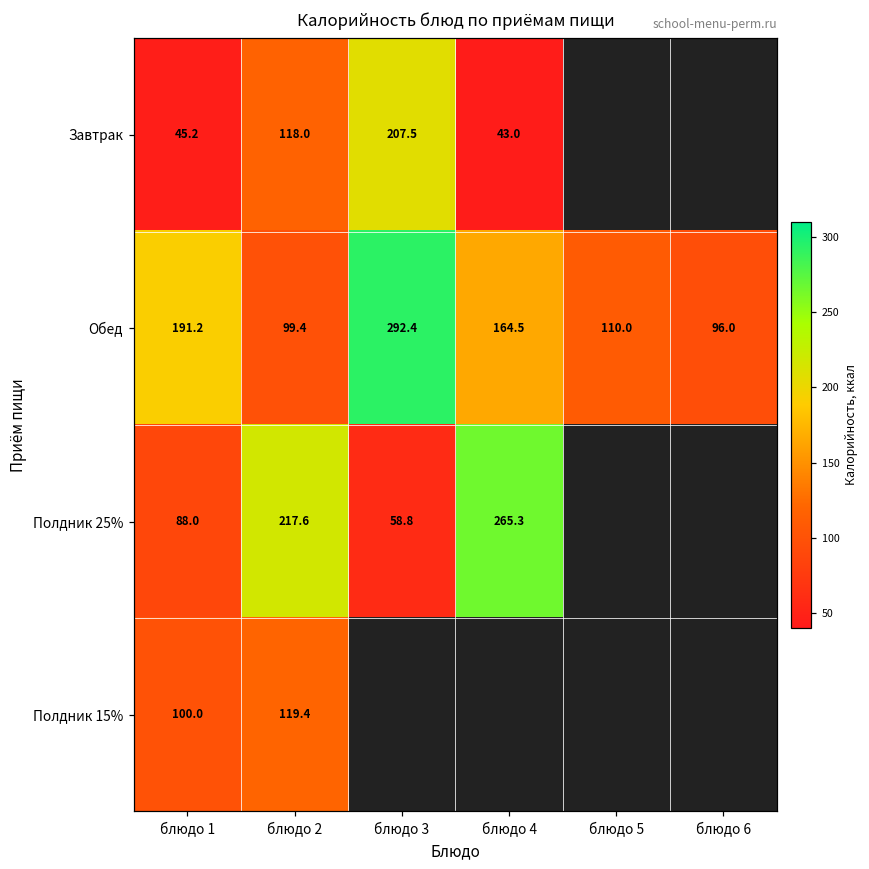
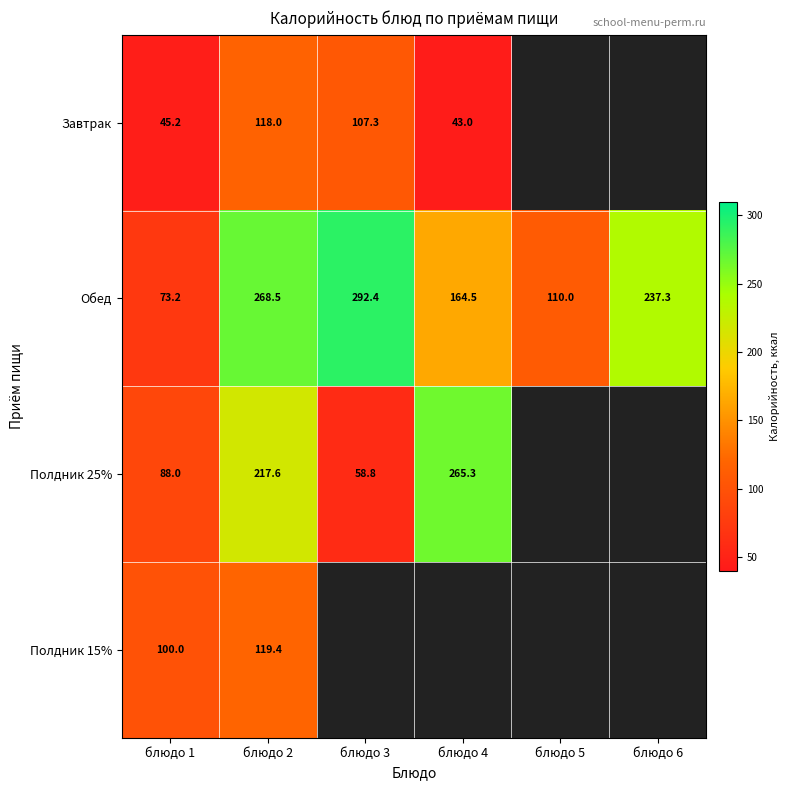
  {
    "Завтрак": {
      "блюдо 1": 45.2,
      "блюдо 2": 118.0,
-     "блюдо 3": 207.5,
+     "блюдо 3": 107.3,
      "блюдо 4": 43.0
    },
    "Обед": {
-     "блюдо 1": 191.2,
-     "блюдо 2": 99.4,
+     "блюдо 1": 73.2,
+     "блюдо 2": 268.5,
      "блюдо 3": 292.4,
      "блюдо 4": 164.5,
      "блюдо 5": 110.0,
-     "блюдо 6": 96.0
+     "блюдо 6": 237.3
    },
    "Полдник 25%": {
      "блюдо 1": 88.0,
      "блюдо 2": 217.6,
      "блюдо 3": 58.8,
      "блюдо 4": 265.3
    },
    "Полдник 15%": {
      "блюдо 1": 100.0,
      "блюдо 2": 119.4
    }
  }
